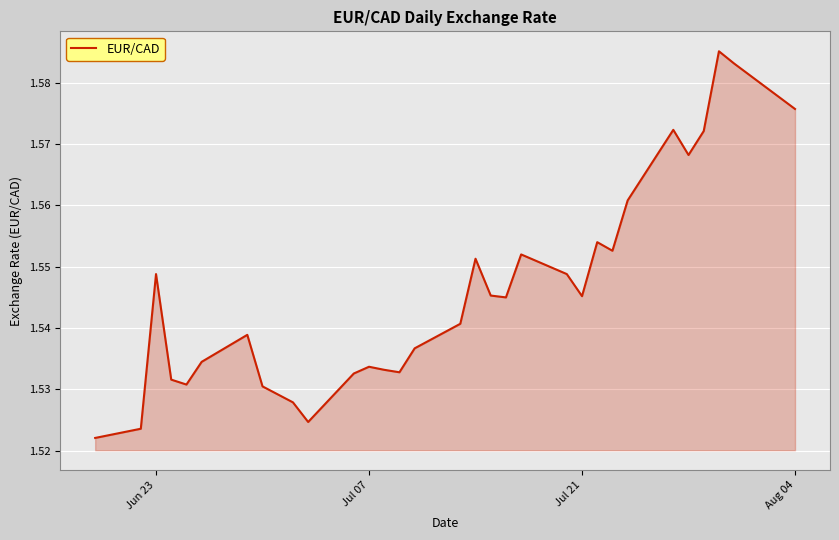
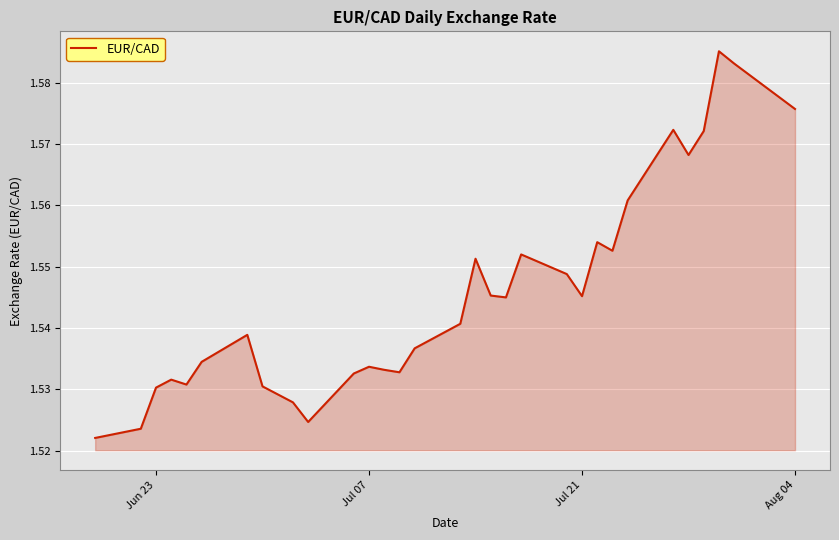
  {
-   "Jun 23": 1.549,
+   "Jun 23": 1.530,
    "Jul 07": 1.534,
    "Jul 21": 1.545,
    "Aug 04": 1.576
  }
